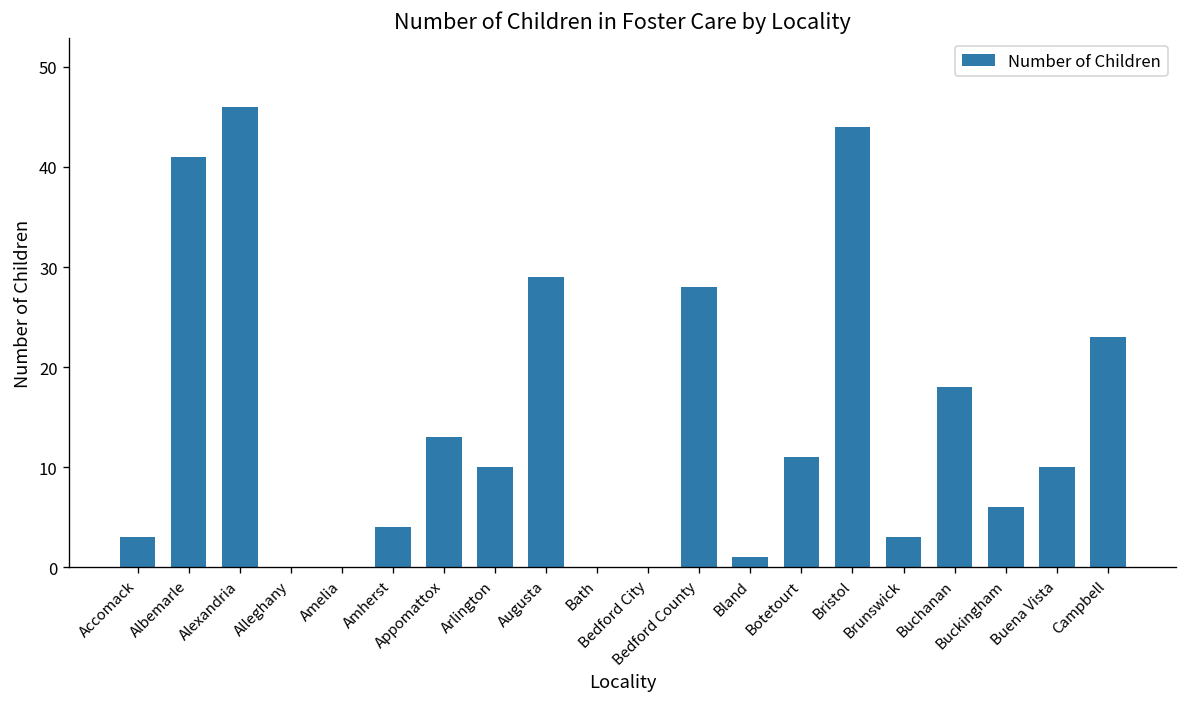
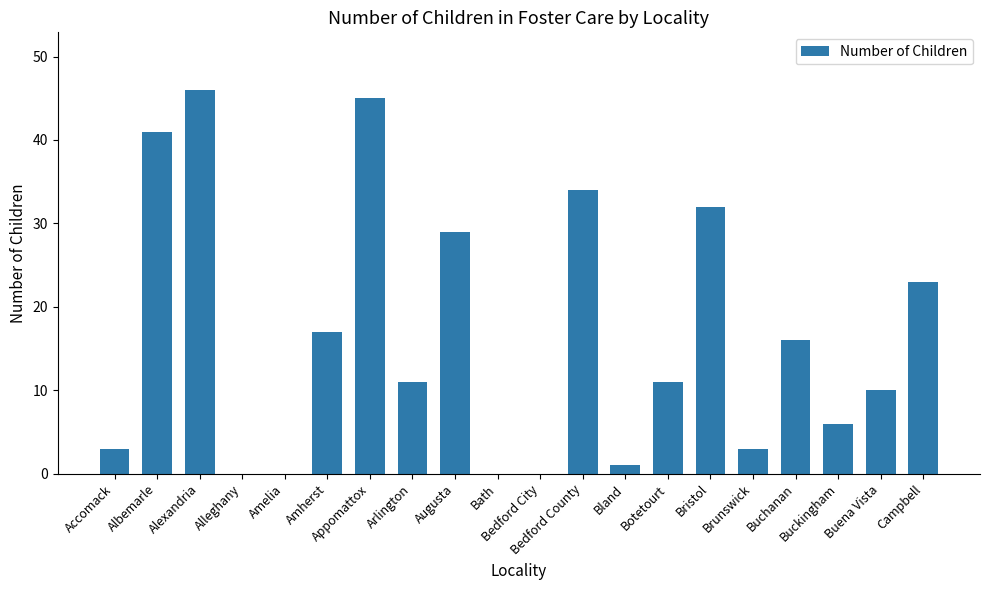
  {
    "Accomack": 3,
    "Albemarle": 41,
    "Alexandria": 46,
    "Alleghany": 0,
    "Amelia": 0,
-   "Amherst": 4,
-   "Appomattox": 13,
-   "Arlington": 10,
+   "Amherst": 17,
+   "Appomattox": 45,
+   "Arlington": 11,
    "Augusta": 29,
    "Bath": 0,
    "Bedford City": 0,
-   "Bedford County": 28,
+   "Bedford County": 34,
    "Bland": 1,
    "Botetourt": 11,
-   "Bristol": 44,
+   "Bristol": 32,
    "Brunswick": 3,
-   "Buchanan": 18,
+   "Buchanan": 16,
    "Buckingham": 6,
    "Buena Vista": 10,
    "Campbell": 23
  }
